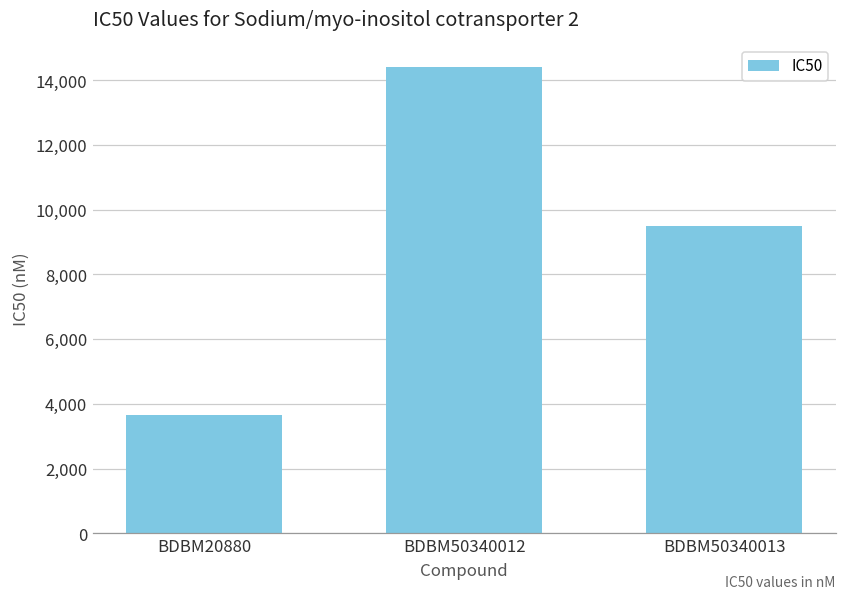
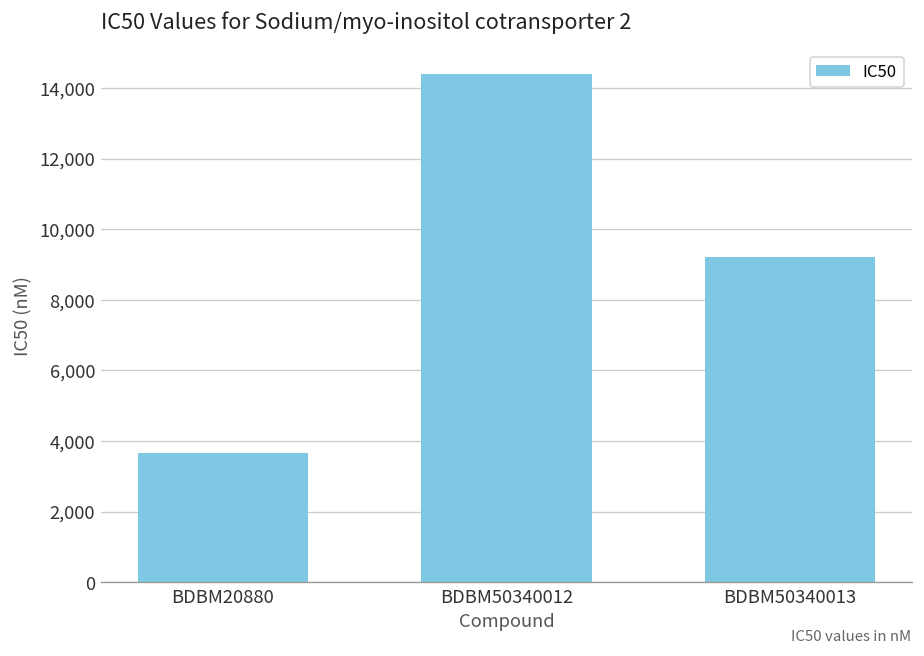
  {
    "BDBM20880": "3,700",
    "BDBM50340012": "14,400",
-   "BDBM50340013": "9,500"
+   "BDBM50340013": "9,200"
  }
